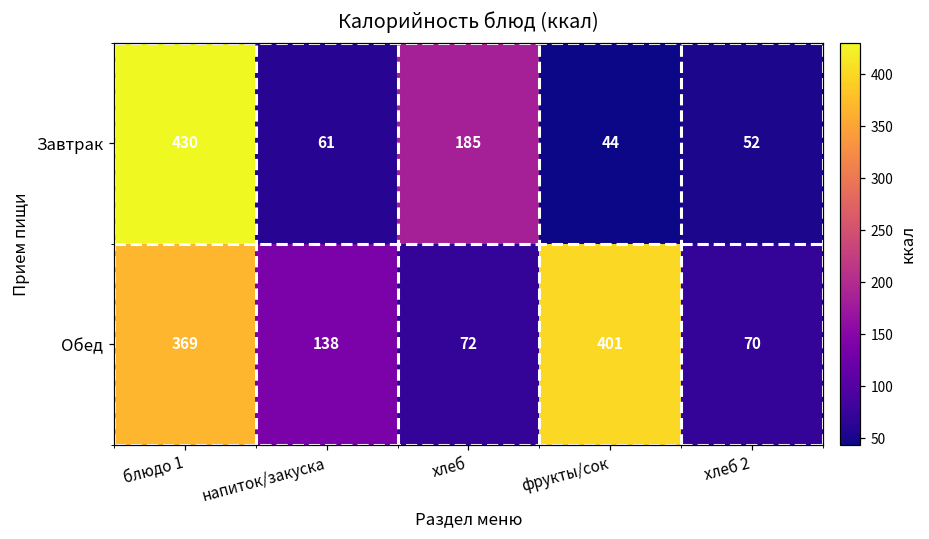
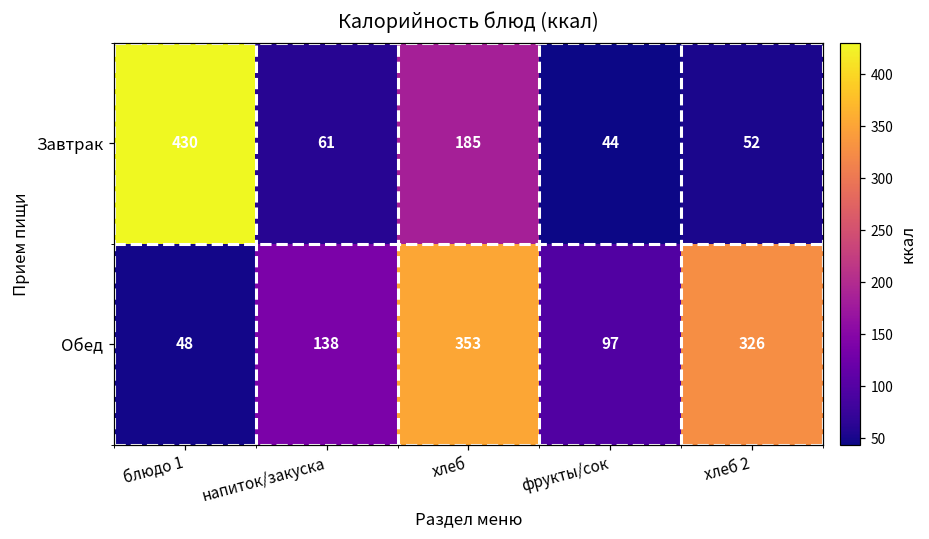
  {
    "Завтрак": {
      "блюдо 1": 430,
      "напиток/закуска": 61,
      "хлеб": 185,
      "фрукты/сок": 44,
      "хлеб 2": 52
    },
    "Обед": {
-     "блюдо 1": 369,
+     "блюдо 1": 48,
      "напиток/закуска": 138,
-     "хлеб": 72,
-     "фрукты/сок": 401,
-     "хлеб 2": 70
+     "хлеб": 353,
+     "фрукты/сок": 97,
+     "хлеб 2": 326
    }
  }
